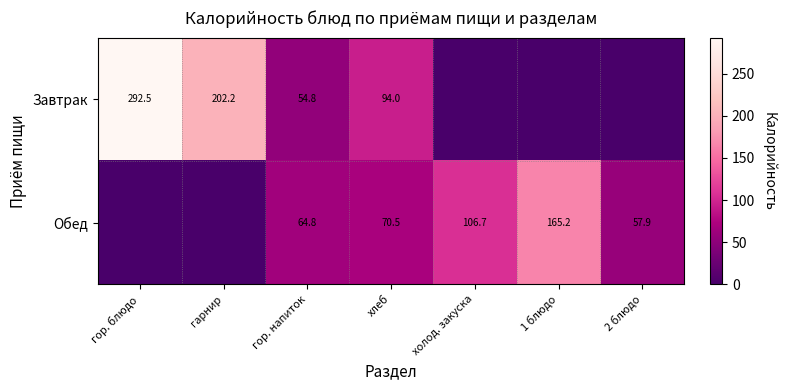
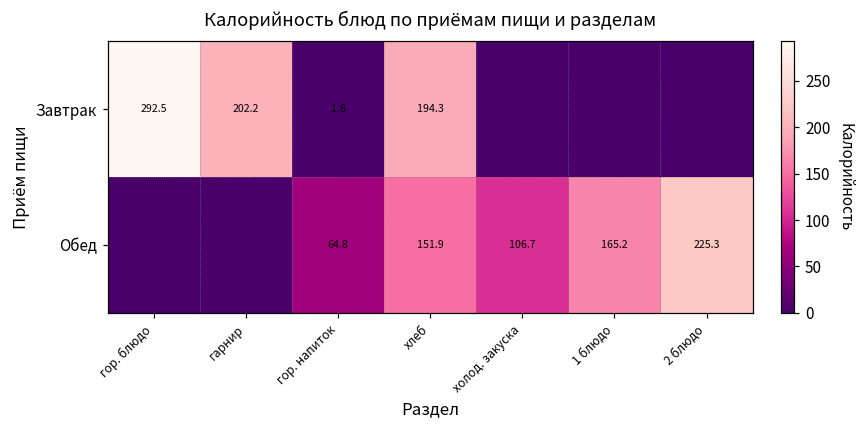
  {
    "Завтрак": {
      "гор. блюдо": 292.5,
      "гарнир": 202.2,
-     "гор. напиток": 54.8,
-     "хлеб": 94.0
+     "гор. напиток": 1.6,
+     "хлеб": 194.3
    },
    "Обед": {
      "гор. напиток": 64.8,
-     "хлеб": 70.5,
+     "хлеб": 151.9,
      "холод. закуска": 106.7,
      "1 блюдо": 165.2,
-     "2 блюдо": 57.9
+     "2 блюдо": 225.3
    }
  }
